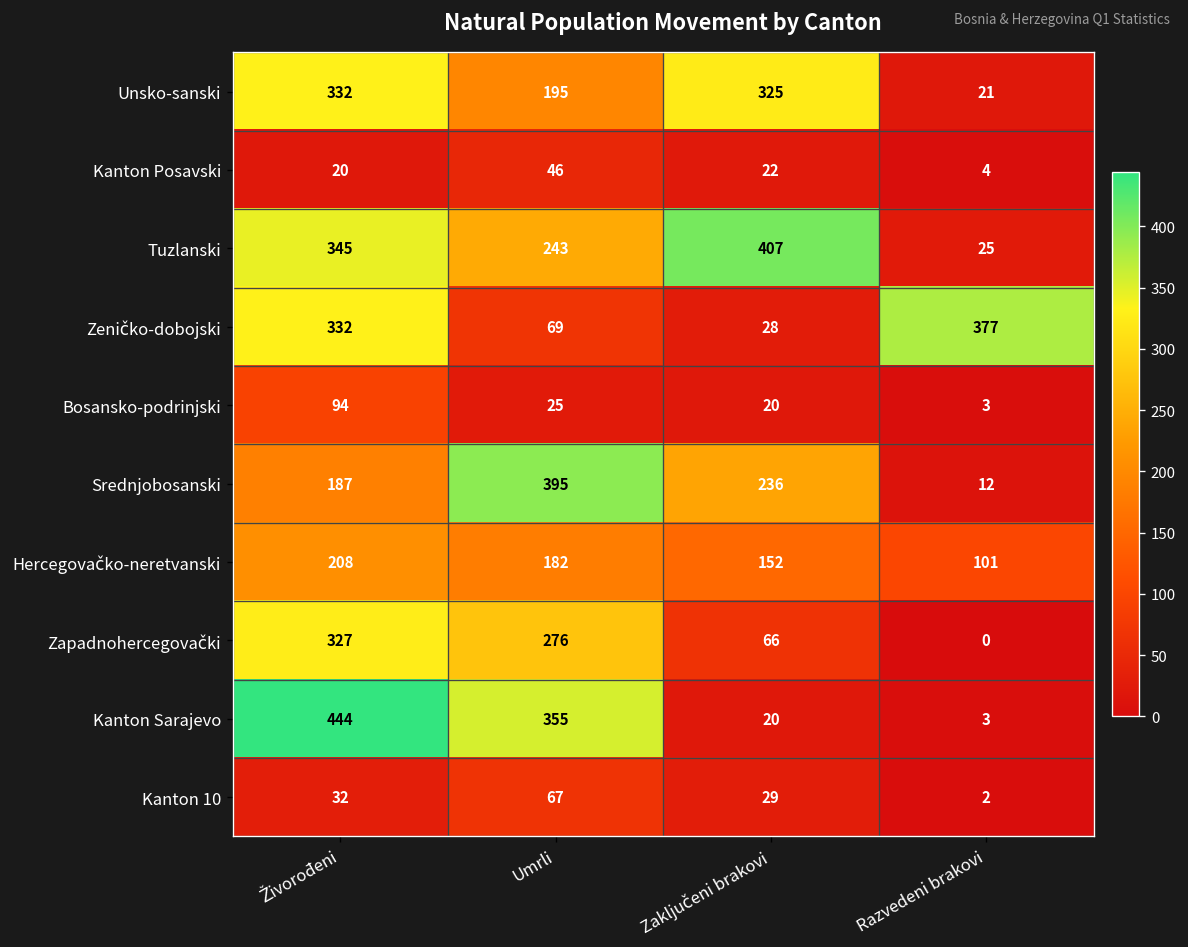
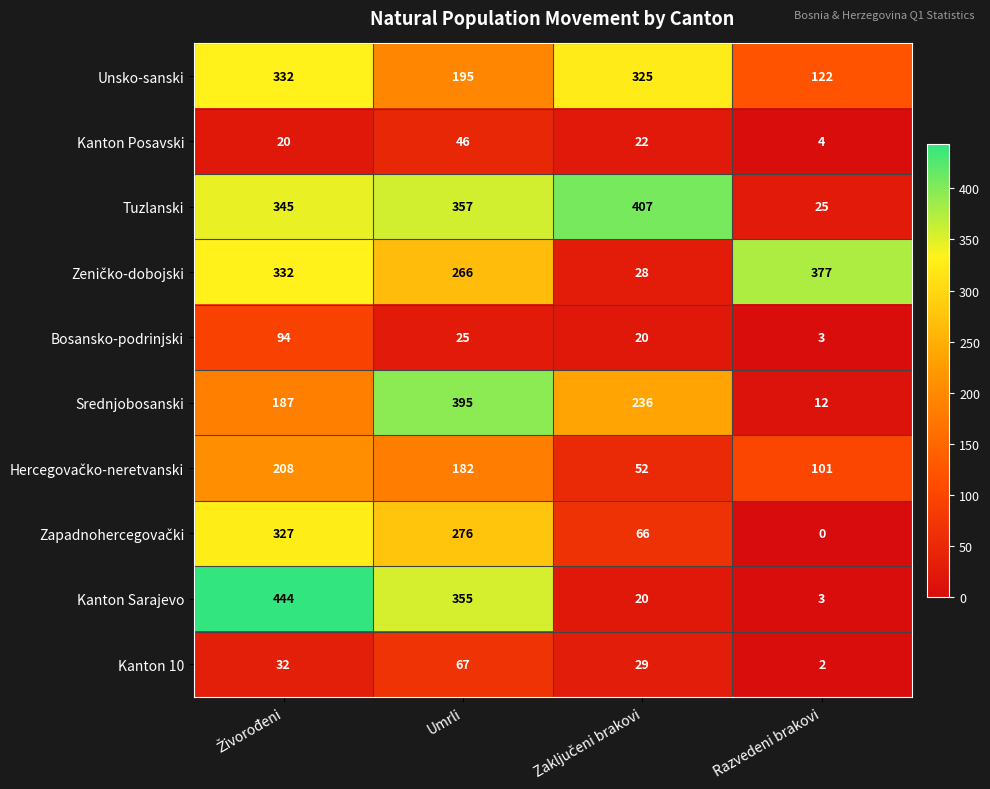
  {
    "Unsko-sanski": {
      "Živorođeni": 332,
      "Umrli": 195,
      "Zaključeni brakovi": 325,
-     "Razvedeni brakovi": 21
+     "Razvedeni brakovi": 122
    },
    "Kanton Posavski": {
      "Živorođeni": 20,
      "Umrli": 46,
      "Zaključeni brakovi": 22,
      "Razvedeni brakovi": 4
    },
    "Tuzlanski": {
      "Živorođeni": 345,
-     "Umrli": 243,
+     "Umrli": 357,
      "Zaključeni brakovi": 407,
      "Razvedeni brakovi": 25
    },
    "Zeničko-dobojski": {
      "Živorođeni": 332,
-     "Umrli": 69,
+     "Umrli": 266,
      "Zaključeni brakovi": 28,
      "Razvedeni brakovi": 377
    },
    "Bosansko-podrinjski": {
      "Živorođeni": 94,
      "Umrli": 25,
      "Zaključeni brakovi": 20,
      "Razvedeni brakovi": 3
    },
    "Srednjobosanski": {
      "Živorođeni": 187,
      "Umrli": 395,
      "Zaključeni brakovi": 236,
      "Razvedeni brakovi": 12
    },
    "Hercegovačko-neretvanski": {
      "Živorođeni": 208,
      "Umrli": 182,
-     "Zaključeni brakovi": 152,
+     "Zaključeni brakovi": 52,
      "Razvedeni brakovi": 101
    },
    "Zapadnohercegovački": {
      "Živorođeni": 327,
      "Umrli": 276,
      "Zaključeni brakovi": 66,
      "Razvedeni brakovi": 0
    },
    "Kanton Sarajevo": {
      "Živorođeni": 444,
      "Umrli": 355,
      "Zaključeni brakovi": 20,
      "Razvedeni brakovi": 3
    },
    "Kanton 10": {
      "Živorođeni": 32,
      "Umrli": 67,
      "Zaključeni brakovi": 29,
      "Razvedeni brakovi": 2
    }
  }
